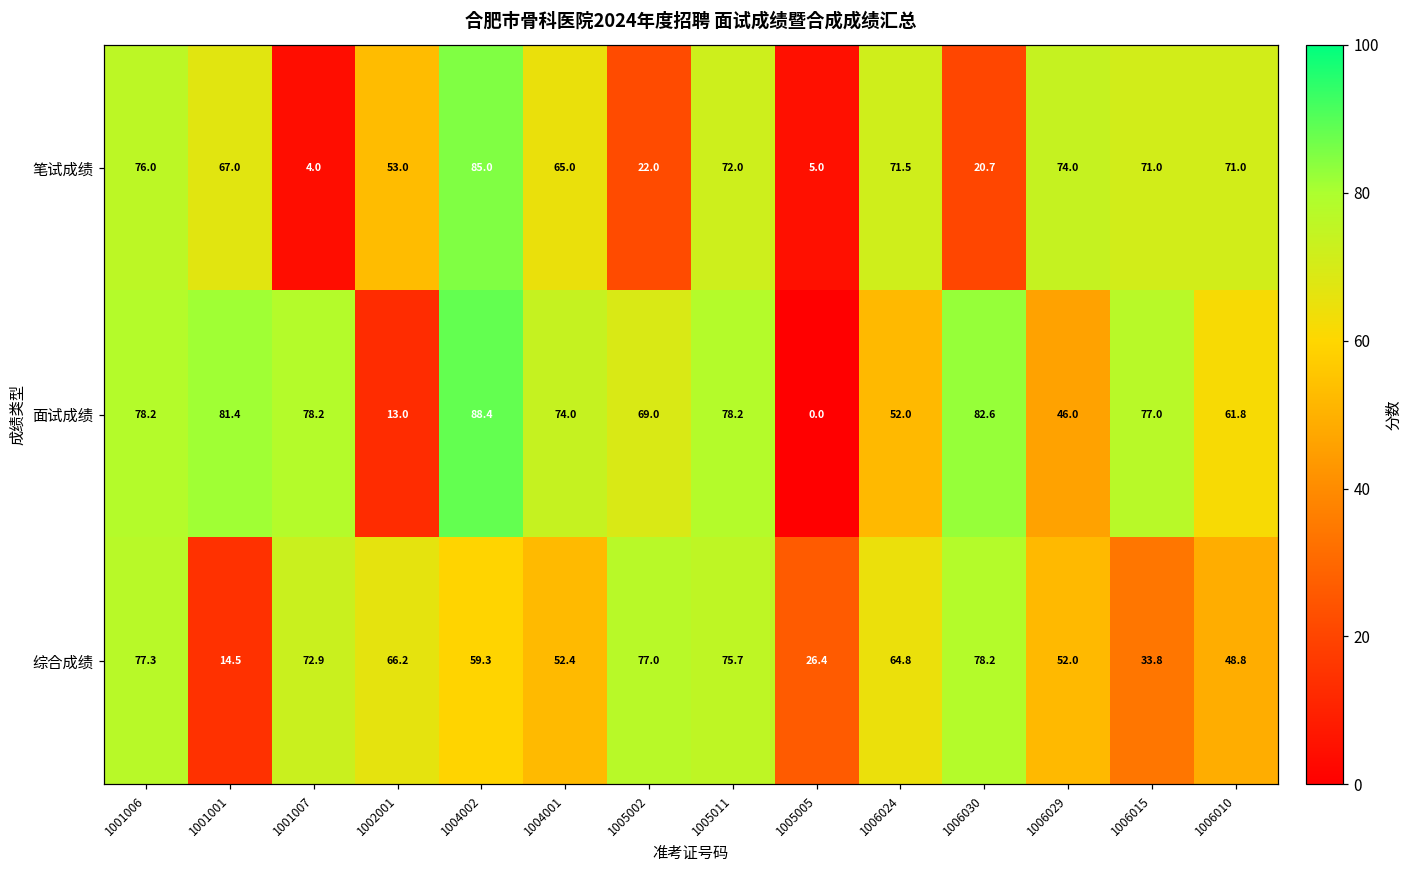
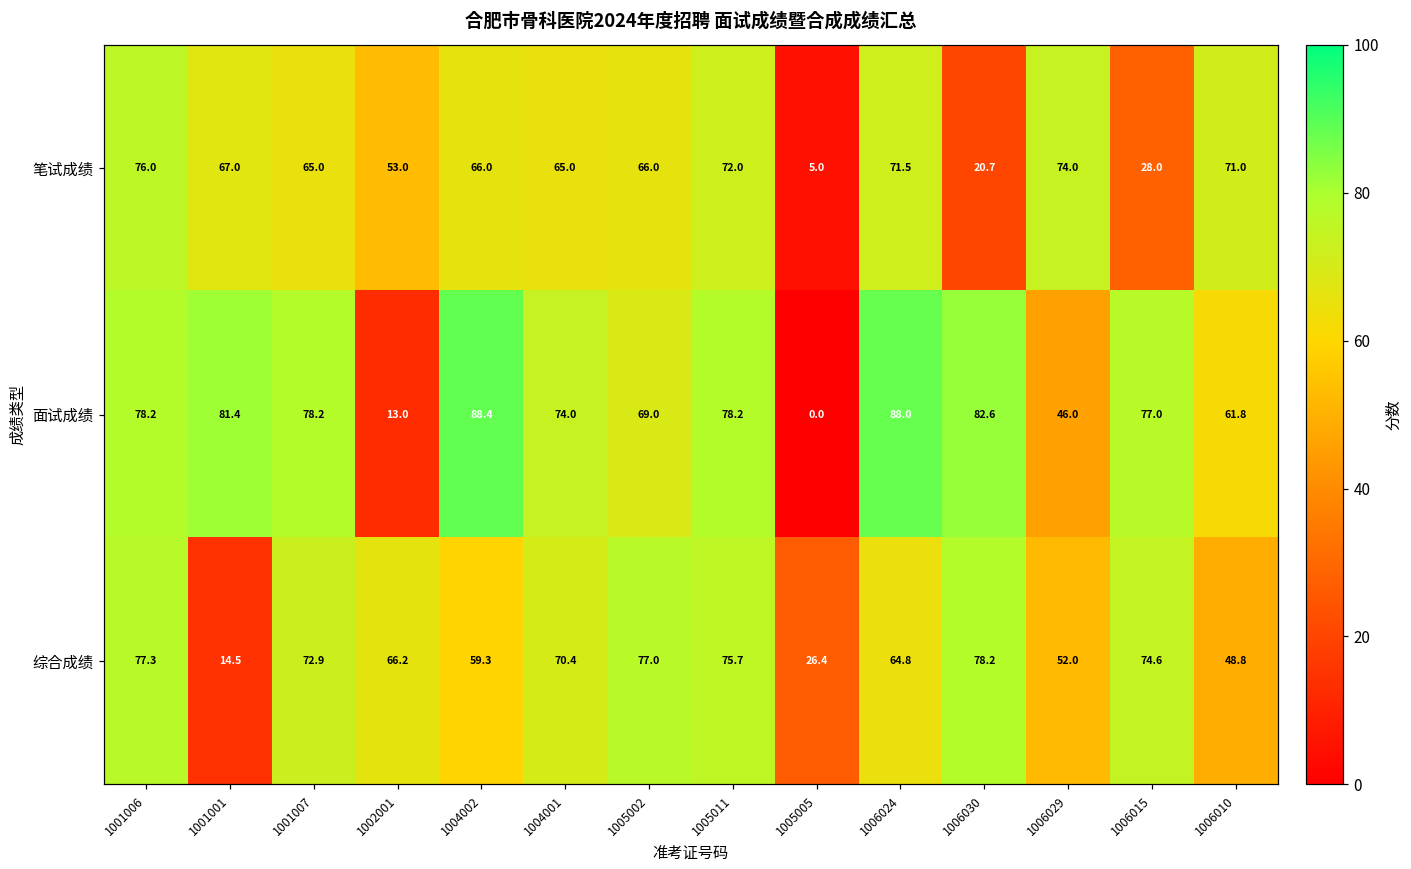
  {
    "笔试成绩": {
      "1001006": 76.0,
      "1001001": 67.0,
-     "1001007": 4.0,
+     "1001007": 65.0,
      "1002001": 53.0,
-     "1004002": 85.0,
+     "1004002": 66.0,
      "1004001": 65.0,
-     "1005002": 22.0,
+     "1005002": 66.0,
      "1005011": 72.0,
      "1005005": 5.0,
      "1006024": 71.5,
      "1006030": 20.7,
      "1006029": 74.0,
-     "1006015": 71.0,
+     "1006015": 28.0,
      "1006010": 71.0
    },
    "面试成绩": {
      "1001006": 78.2,
      "1001001": 81.4,
      "1001007": 78.2,
      "1002001": 13.0,
      "1004002": 88.4,
      "1004001": 74.0,
      "1005002": 69.0,
      "1005011": 78.2,
      "1005005": 0.0,
-     "1006024": 52.0,
+     "1006024": 88.0,
      "1006030": 82.6,
      "1006029": 46.0,
      "1006015": 77.0,
      "1006010": 61.8
    },
    "综合成绩": {
      "1001006": 77.3,
      "1001001": 14.5,
      "1001007": 72.9,
      "1002001": 66.2,
      "1004002": 59.3,
-     "1004001": 52.4,
+     "1004001": 70.4,
      "1005002": 77.0,
      "1005011": 75.7,
      "1005005": 26.4,
      "1006024": 64.8,
      "1006030": 78.2,
      "1006029": 52.0,
-     "1006015": 33.8,
+     "1006015": 74.6,
      "1006010": 48.8
    }
  }
